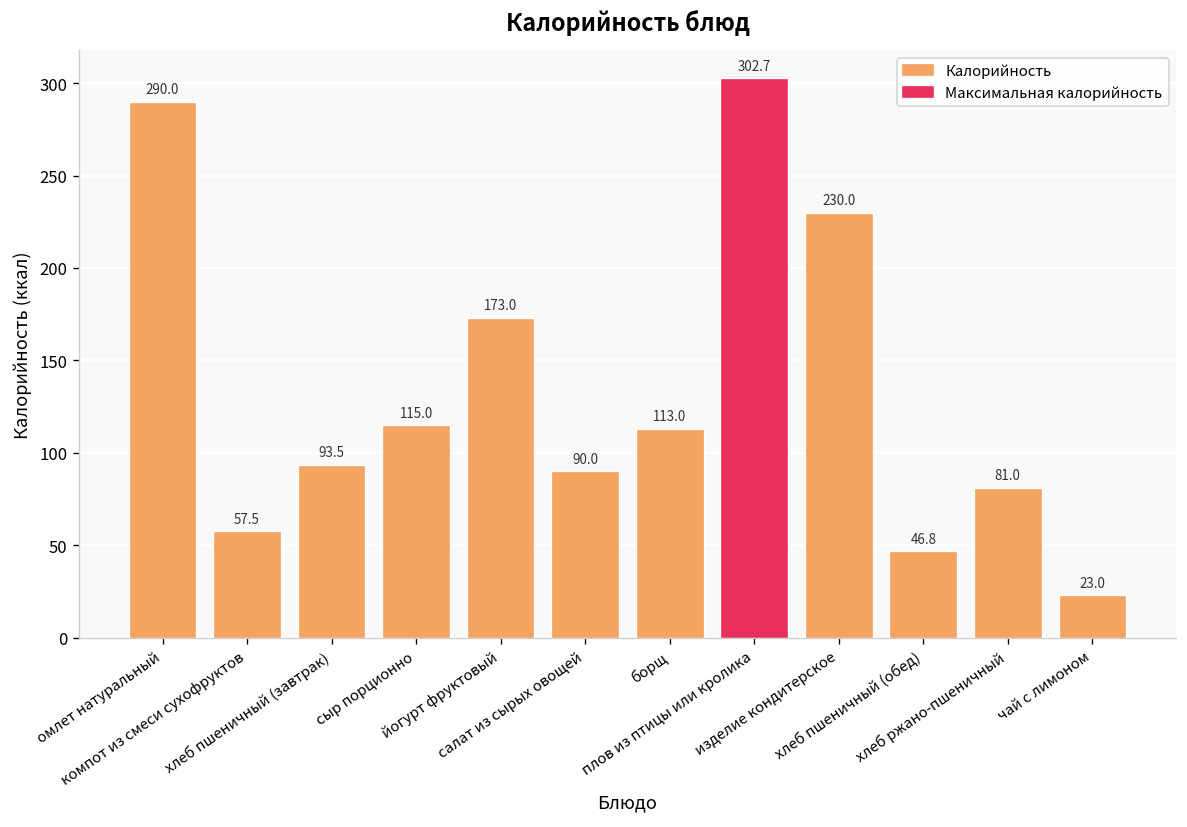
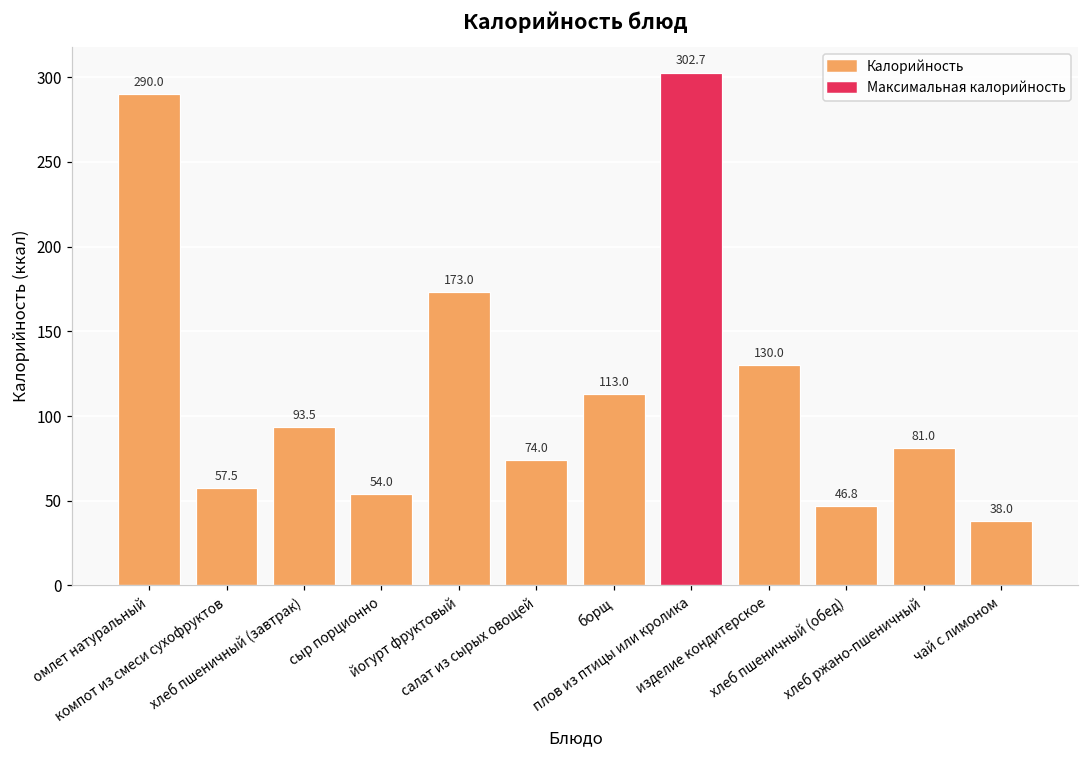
  {
    "омлет натуральный": 290.0,
    "компот из смеси сухофруктов": 57.5,
    "хлеб пшеничный (завтрак)": 93.5,
-   "сыр порционно": 115.0,
+   "сыр порционно": 54.0,
    "йогурт фруктовый": 173.0,
-   "салат из сырых овощей": 90.0,
+   "салат из сырых овощей": 74.0,
    "борщ": 113.0,
    "плов из птицы или кролика": 302.7,
-   "изделие кондитерское": 230.0,
+   "изделие кондитерское": 130.0,
    "хлеб пшеничный (обед)": 46.8,
    "хлеб ржано-пшеничный": 81.0,
-   "чай с лимоном": 23.0
+   "чай с лимоном": 38.0
  }
